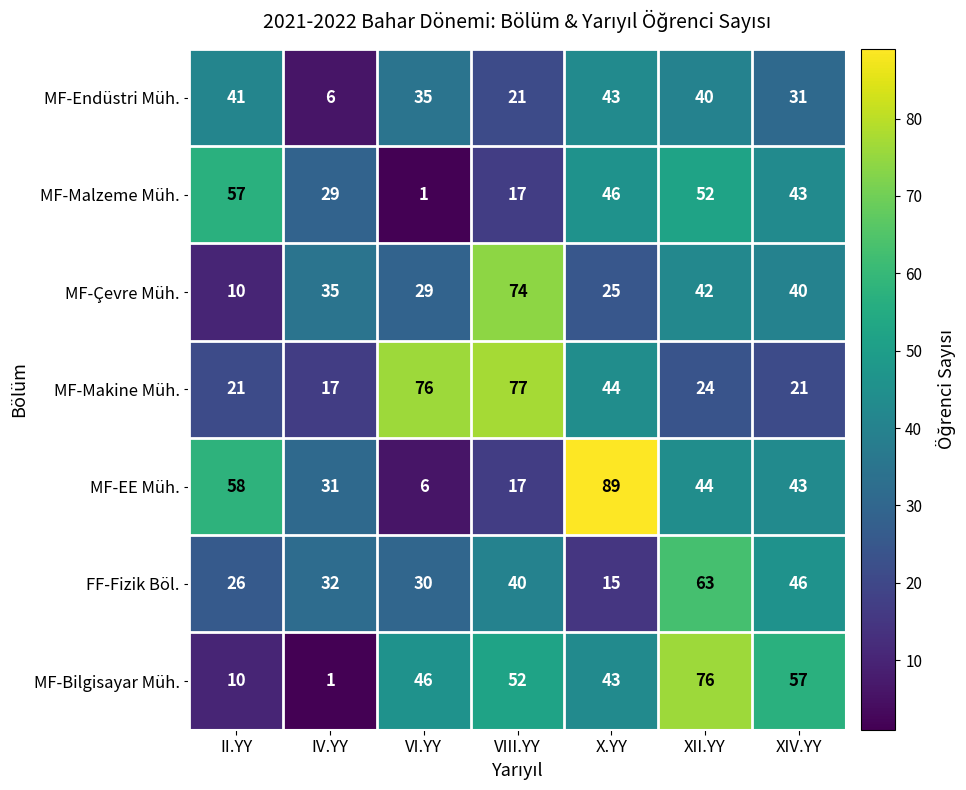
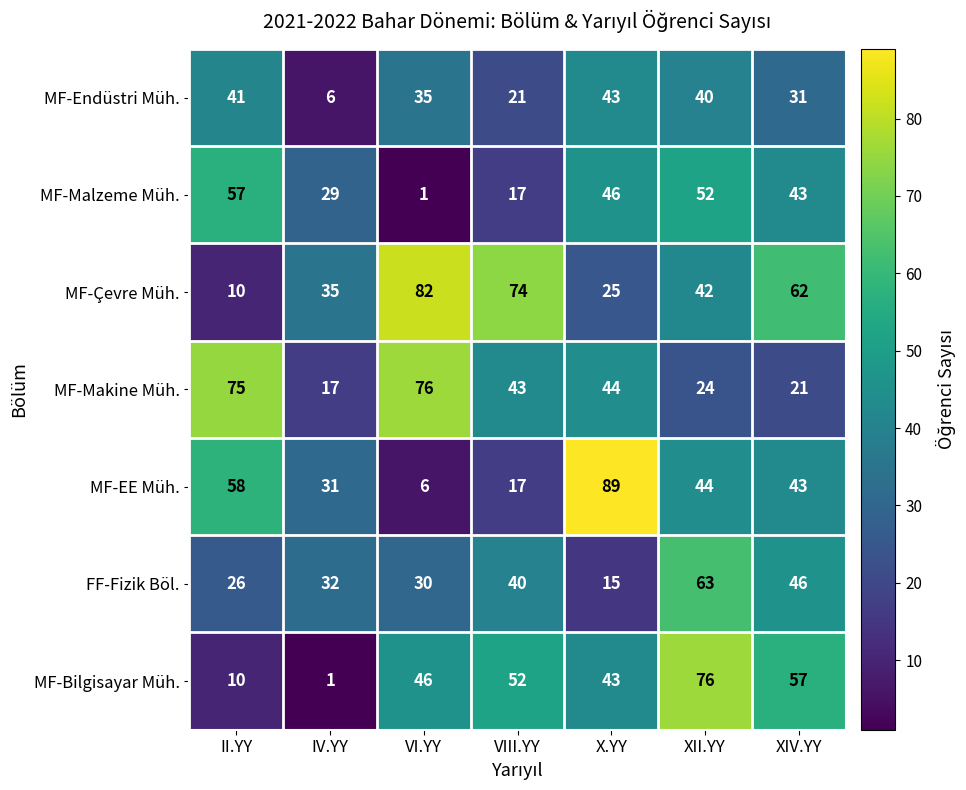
  {
    "MF-Endüstri Müh.": {
      "II.YY": 41,
      "IV.YY": 6,
      "VI.YY": 35,
      "VIII.YY": 21,
      "X.YY": 43,
      "XII.YY": 40,
      "XIV.YY": 31
    },
    "MF-Malzeme Müh.": {
      "II.YY": 57,
      "IV.YY": 29,
      "VI.YY": 1,
      "VIII.YY": 17,
      "X.YY": 46,
      "XII.YY": 52,
      "XIV.YY": 43
    },
    "MF-Çevre Müh.": {
      "II.YY": 10,
      "IV.YY": 35,
-     "VI.YY": 29,
+     "VI.YY": 82,
      "VIII.YY": 74,
      "X.YY": 25,
      "XII.YY": 42,
-     "XIV.YY": 40
+     "XIV.YY": 62
    },
    "MF-Makine Müh.": {
-     "II.YY": 21,
+     "II.YY": 75,
      "IV.YY": 17,
      "VI.YY": 76,
-     "VIII.YY": 77,
+     "VIII.YY": 43,
      "X.YY": 44,
      "XII.YY": 24,
      "XIV.YY": 21
    },
    "MF-EE Müh.": {
      "II.YY": 58,
      "IV.YY": 31,
      "VI.YY": 6,
      "VIII.YY": 17,
      "X.YY": 89,
      "XII.YY": 44,
      "XIV.YY": 43
    },
    "FF-Fizik Böl.": {
      "II.YY": 26,
      "IV.YY": 32,
      "VI.YY": 30,
      "VIII.YY": 40,
      "X.YY": 15,
      "XII.YY": 63,
      "XIV.YY": 46
    },
    "MF-Bilgisayar Müh.": {
      "II.YY": 10,
      "IV.YY": 1,
      "VI.YY": 46,
      "VIII.YY": 52,
      "X.YY": 43,
      "XII.YY": 76,
      "XIV.YY": 57
    }
  }
